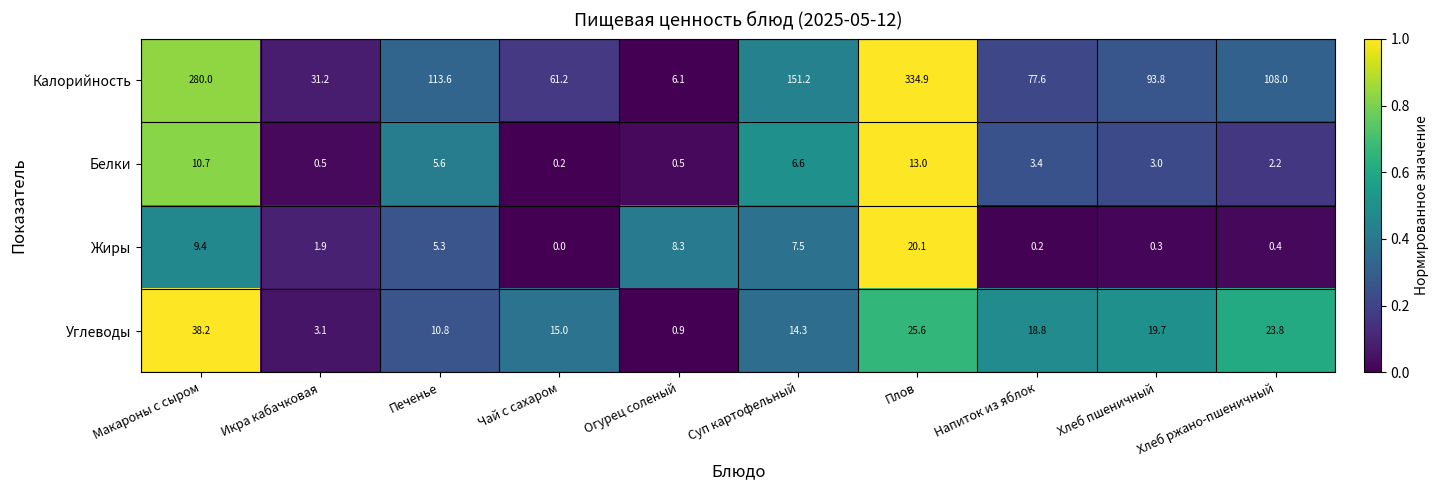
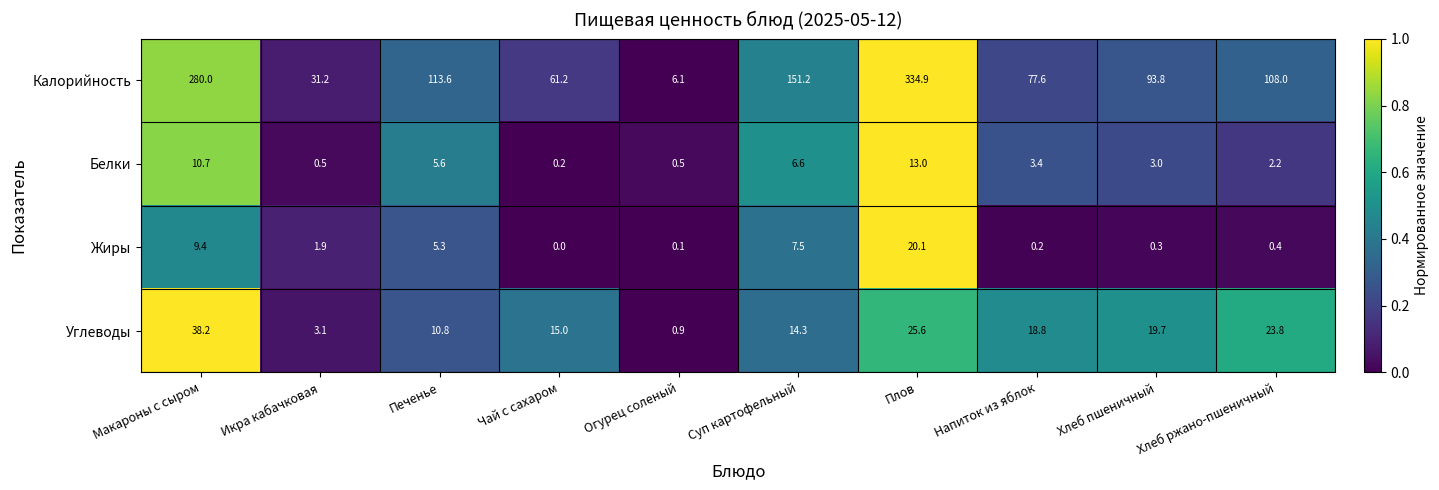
  {
    "Калорийность": {
      "Макароны с сыром": 280.0,
      "Икра кабачковая": 31.2,
      "Печенье": 113.6,
      "Чай с сахаром": 61.2,
      "Огурец соленый": 6.1,
      "Суп картофельный": 151.2,
      "Плов": 334.9,
      "Напиток из яблок": 77.6,
      "Хлеб пшеничный": 93.8,
      "Хлеб ржано-пшеничный": 108.0
    },
    "Белки": {
      "Макароны с сыром": 10.7,
      "Икра кабачковая": 0.5,
      "Печенье": 5.6,
      "Чай с сахаром": 0.2,
      "Огурец соленый": 0.5,
      "Суп картофельный": 6.6,
      "Плов": 13.0,
      "Напиток из яблок": 3.4,
      "Хлеб пшеничный": 3.0,
      "Хлеб ржано-пшеничный": 2.2
    },
    "Жиры": {
      "Макароны с сыром": 9.4,
      "Икра кабачковая": 1.9,
      "Печенье": 5.3,
      "Чай с сахаром": 0.0,
-     "Огурец соленый": 8.3,
+     "Огурец соленый": 0.1,
      "Суп картофельный": 7.5,
      "Плов": 20.1,
      "Напиток из яблок": 0.2,
      "Хлеб пшеничный": 0.3,
      "Хлеб ржано-пшеничный": 0.4
    },
    "Углеводы": {
      "Макароны с сыром": 38.2,
      "Икра кабачковая": 3.1,
      "Печенье": 10.8,
      "Чай с сахаром": 15.0,
      "Огурец соленый": 0.9,
      "Суп картофельный": 14.3,
      "Плов": 25.6,
      "Напиток из яблок": 18.8,
      "Хлеб пшеничный": 19.7,
      "Хлеб ржано-пшеничный": 23.8
    }
  }
